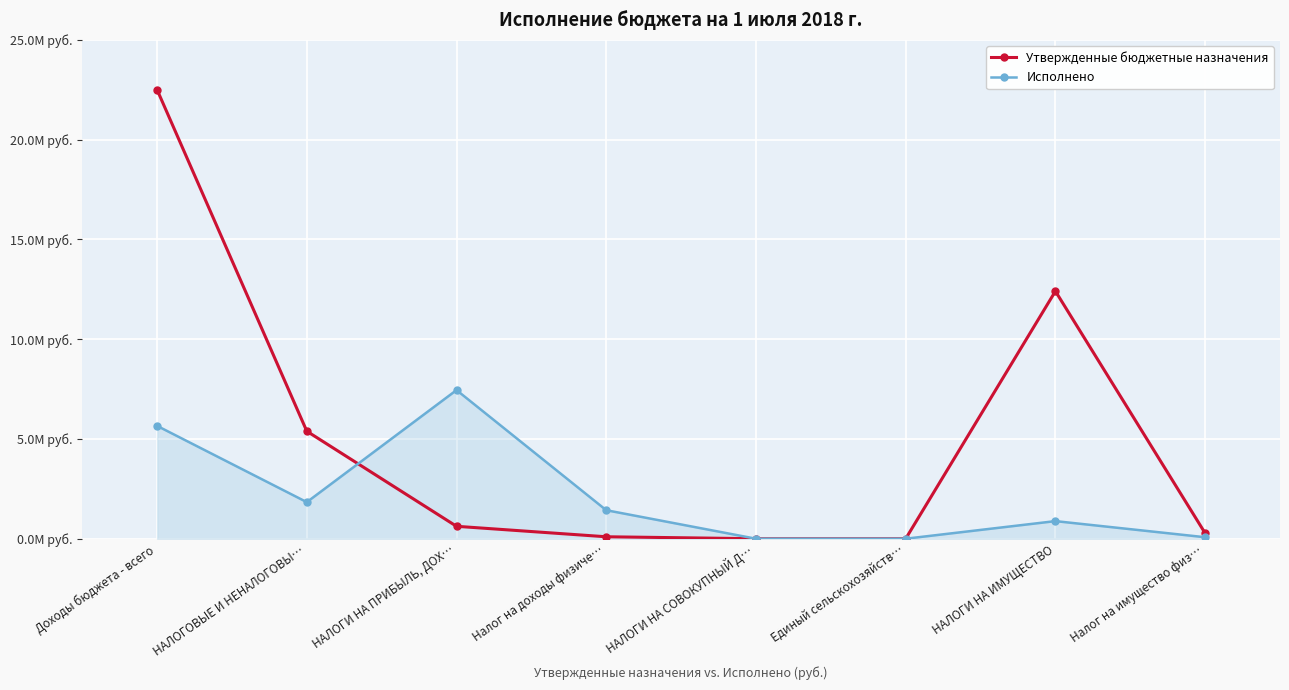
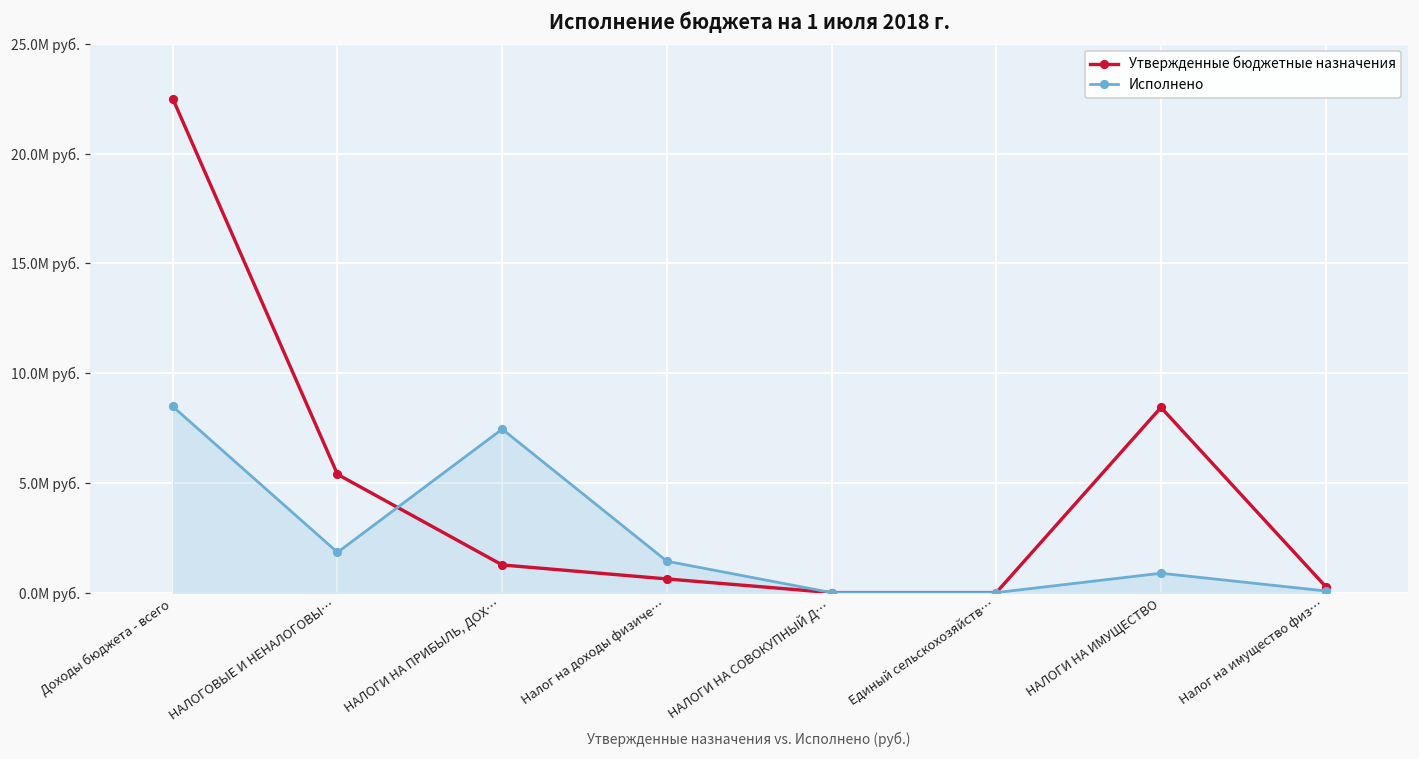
  {
    "Утвержденные бюджетные назначения": {
      "Доходы бюджета - всего": "22.5М руб.",
      "НАЛОГОВЫЕ И НЕНАЛОГОВЫ…": "5.4М руб.",
-     "НАЛОГИ НА ПРИБЫЛЬ, ДОХ…": "0.6М руб.",
-     "Налог на доходы физиче…": "0.1М руб.",
-     "НАЛОГИ НА ИМУЩЕСТВО": "12.4М руб.",
+     "НАЛОГИ НА ПРИБЫЛЬ, ДОХ…": "1.3М руб.",
+     "Налог на доходы физиче…": "0.6М руб.",
+     "НАЛОГИ НА ИМУЩЕСТВО": "8.4М руб.",
      "Налог на имущество физ…": "0.3М руб."
    },
    "Исполнено": {
-     "Доходы бюджета - всего": "5.7М руб.",
+     "Доходы бюджета - всего": "8.5М руб.",
      "НАЛОГОВЫЕ И НЕНАЛОГОВЫ…": "1.8М руб.",
      "НАЛОГИ НА ПРИБЫЛЬ, ДОХ…": "7.5М руб.",
      "Налог на доходы физиче…": "1.4М руб.",
      "НАЛОГИ НА ИМУЩЕСТВО": "0.9М руб.",
      "Налог на имущество физ…": "0.1М руб."
    }
  }
